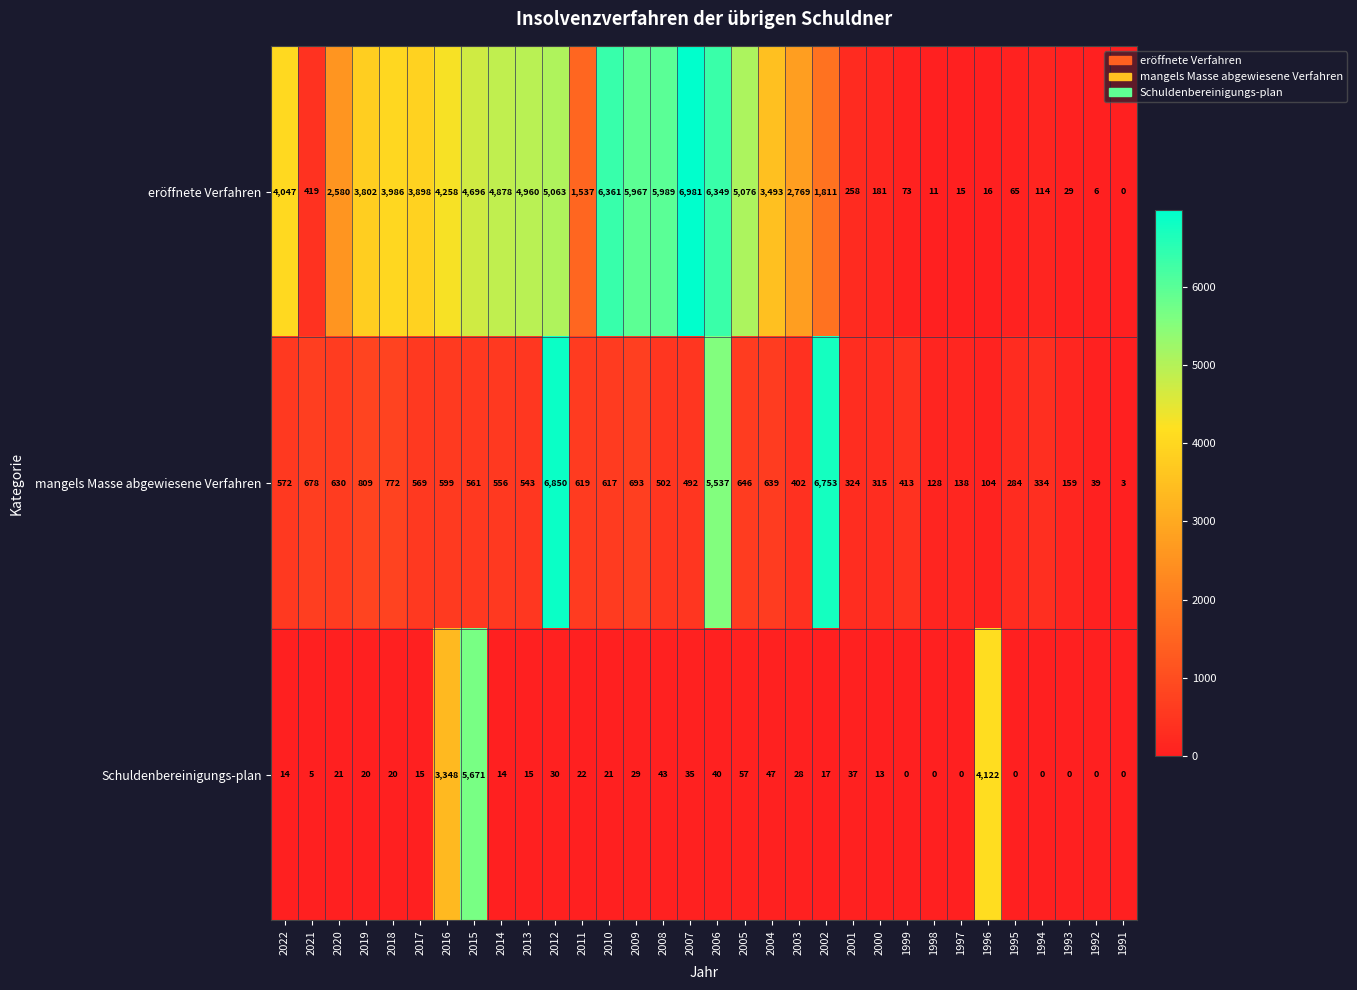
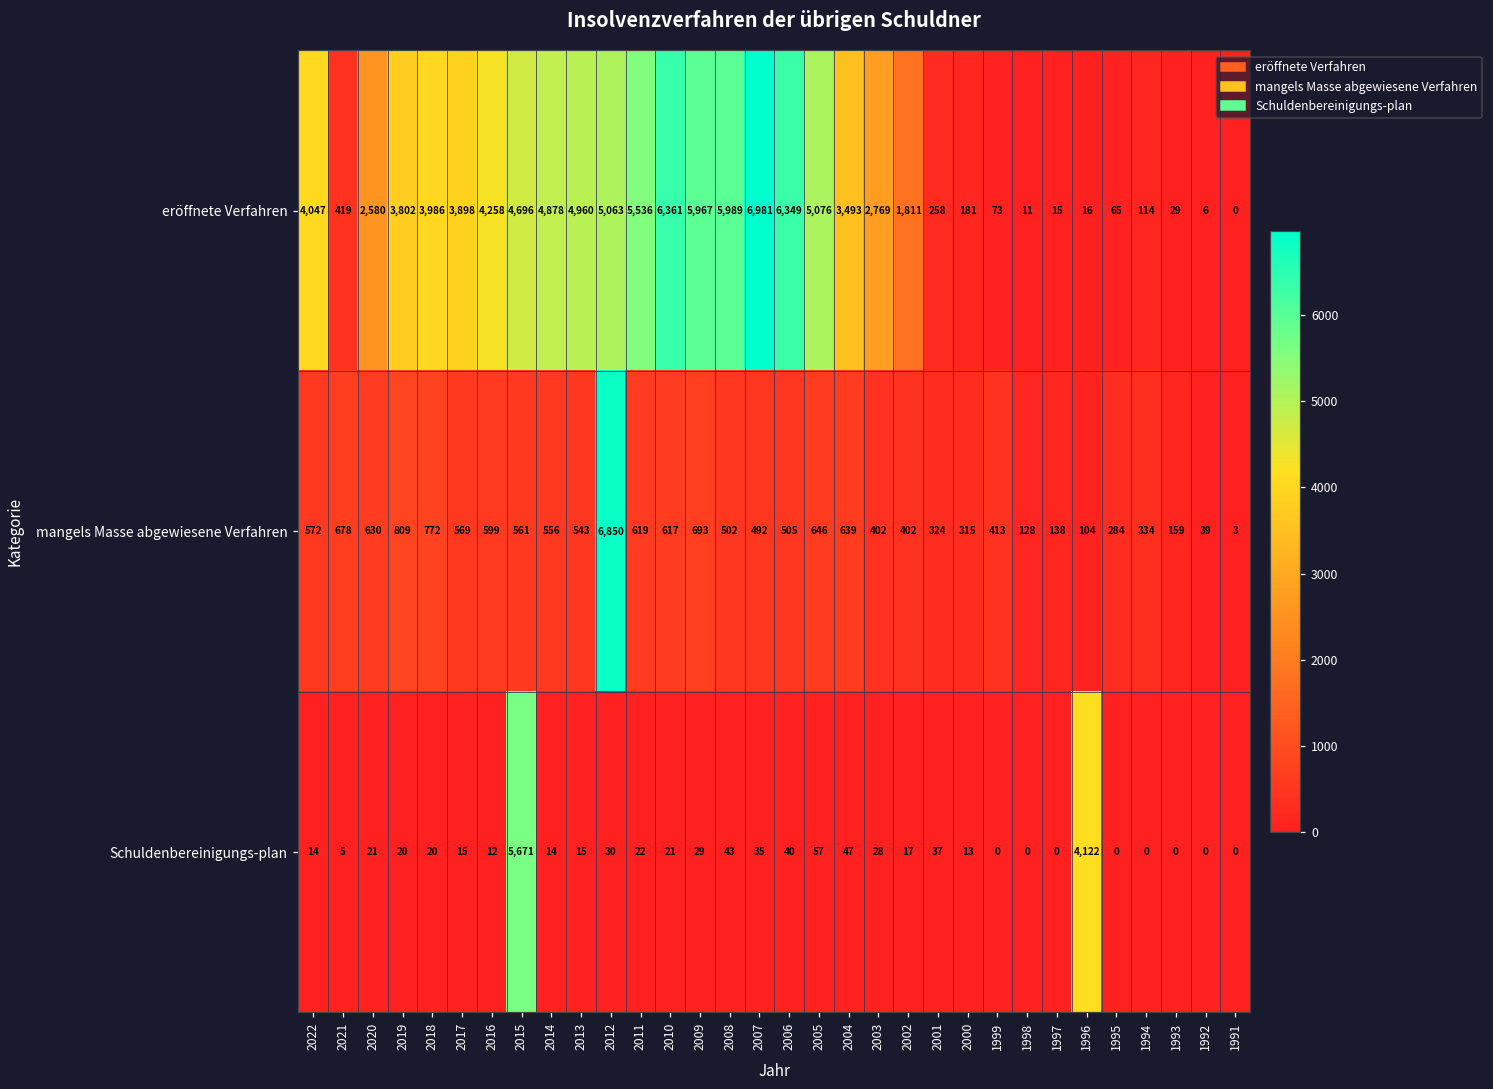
  {
    "eröffnete Verfahren": {
      "2022": "4,047",
      "2021": "419",
      "2020": "2,580",
      "2019": "3,802",
      "2018": "3,986",
      "2017": "3,898",
      "2016": "4,258",
      "2015": "4,696",
      "2014": "4,878",
      "2013": "4,960",
      "2012": "5,063",
-     "2011": "1,537",
+     "2011": "5,536",
      "2010": "6,361",
      "2009": "5,967",
      "2008": "5,989",
      "2007": "6,981",
      "2006": "6,349",
      "2005": "5,076",
      "2004": "3,493",
      "2003": "2,769",
      "2002": "1,811",
      "2001": "258",
      "2000": "181",
      "1999": "73",
      "1998": "11",
      "1997": "15",
      "1996": "16",
      "1995": "65",
      "1994": "114",
      "1993": "29",
      "1992": "6",
      "1991": "0"
    },
    "mangels Masse abgewiesene Verfahren": {
      "2022": "572",
      "2021": "678",
      "2020": "630",
      "2019": "809",
      "2018": "772",
      "2017": "569",
      "2016": "599",
      "2015": "561",
      "2014": "556",
      "2013": "543",
      "2012": "6,850",
      "2011": "619",
      "2010": "617",
      "2009": "693",
      "2008": "502",
      "2007": "492",
-     "2006": "5,537",
+     "2006": "505",
      "2005": "646",
      "2004": "639",
      "2003": "402",
-     "2002": "6,753",
+     "2002": "402",
      "2001": "324",
      "2000": "315",
      "1999": "413",
      "1998": "128",
      "1997": "138",
      "1996": "104",
      "1995": "284",
      "1994": "334",
      "1993": "159",
      "1992": "39",
      "1991": "3"
    },
    "Schuldenbereinigungs-plan": {
      "2022": "14",
      "2021": "5",
      "2020": "21",
      "2019": "20",
      "2018": "20",
      "2017": "15",
-     "2016": "3,348",
+     "2016": "12",
      "2015": "5,671",
      "2014": "14",
      "2013": "15",
      "2012": "30",
      "2011": "22",
      "2010": "21",
      "2009": "29",
      "2008": "43",
      "2007": "35",
      "2006": "40",
      "2005": "57",
      "2004": "47",
      "2003": "28",
      "2002": "17",
      "2001": "37",
      "2000": "13",
      "1999": "0",
      "1998": "0",
      "1997": "0",
      "1996": "4,122",
      "1995": "0",
      "1994": "0",
      "1993": "0",
      "1992": "0",
      "1991": "0"
    }
  }
